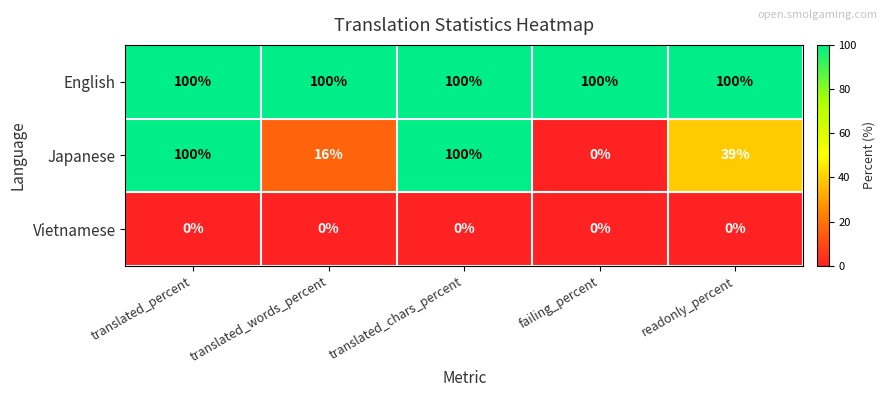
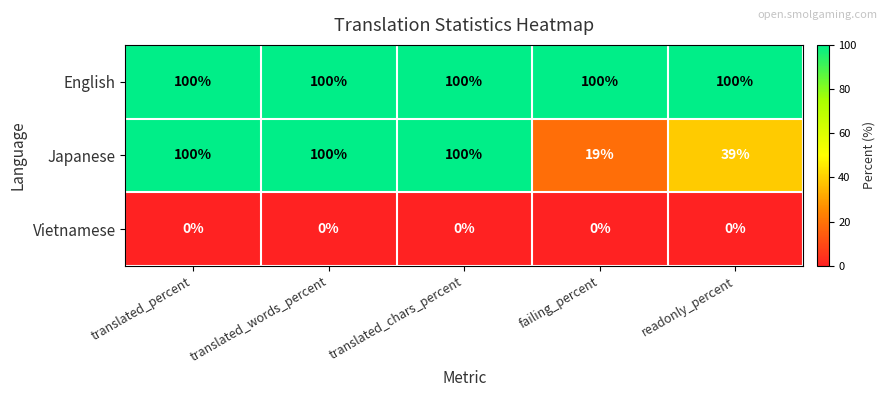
  {
    "English": {
      "translated_percent": "100%",
      "translated_words_percent": "100%",
      "translated_chars_percent": "100%",
      "failing_percent": "100%",
      "readonly_percent": "100%"
    },
    "Japanese": {
      "translated_percent": "100%",
-     "translated_words_percent": "16%",
+     "translated_words_percent": "100%",
      "translated_chars_percent": "100%",
-     "failing_percent": "0%",
+     "failing_percent": "19%",
      "readonly_percent": "39%"
    },
    "Vietnamese": {
      "translated_percent": "0%",
      "translated_words_percent": "0%",
      "translated_chars_percent": "0%",
      "failing_percent": "0%",
      "readonly_percent": "0%"
    }
  }
